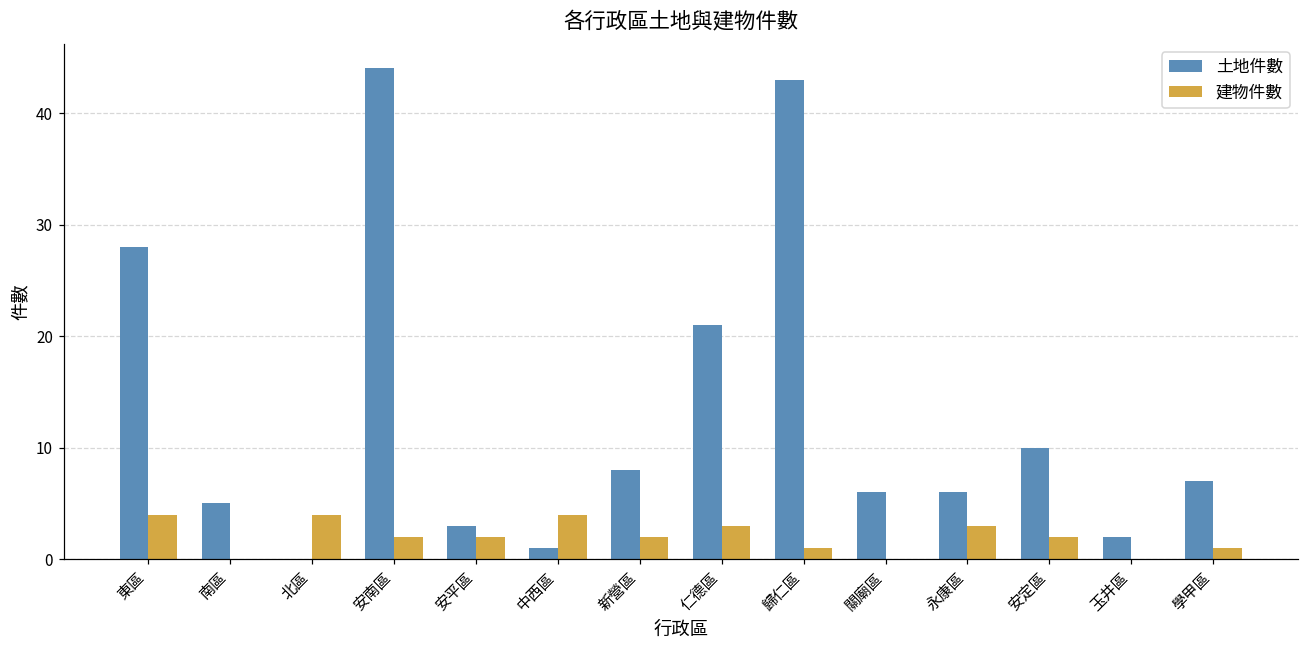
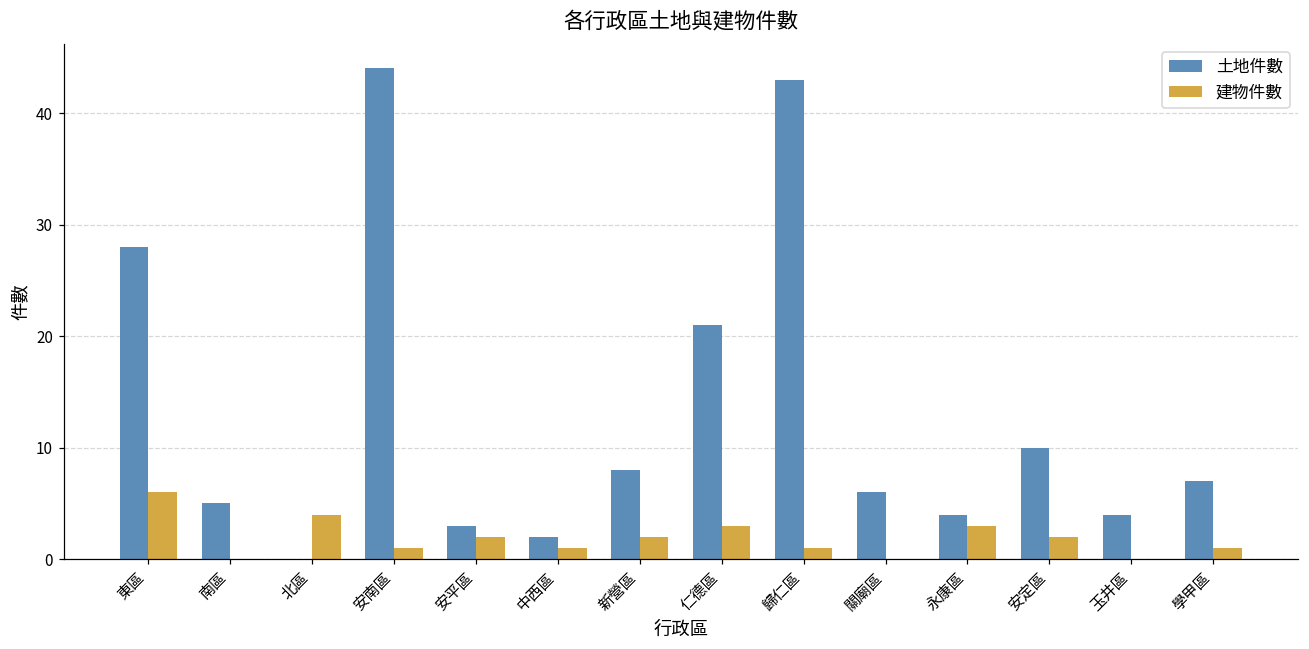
  {
    "土地件數": {
      "東區": 28,
      "南區": 5,
      "北區": 0,
      "安南區": 44,
      "安平區": 3,
-     "中西區": 1,
+     "中西區": 2,
      "新營區": 8,
      "仁德區": 21,
      "歸仁區": 43,
      "關廟區": 6,
-     "永康區": 6,
+     "永康區": 4,
      "安定區": 10,
-     "玉井區": 2,
+     "玉井區": 4,
      "學甲區": 7
    },
    "建物件數": {
-     "東區": 4,
+     "東區": 6,
      "南區": 0,
      "北區": 4,
-     "安南區": 2,
+     "安南區": 1,
      "安平區": 2,
-     "中西區": 4,
+     "中西區": 1,
      "新營區": 2,
      "仁德區": 3,
      "歸仁區": 1,
      "關廟區": 0,
      "永康區": 3,
      "安定區": 2,
      "玉井區": 0,
      "學甲區": 1
    }
  }
